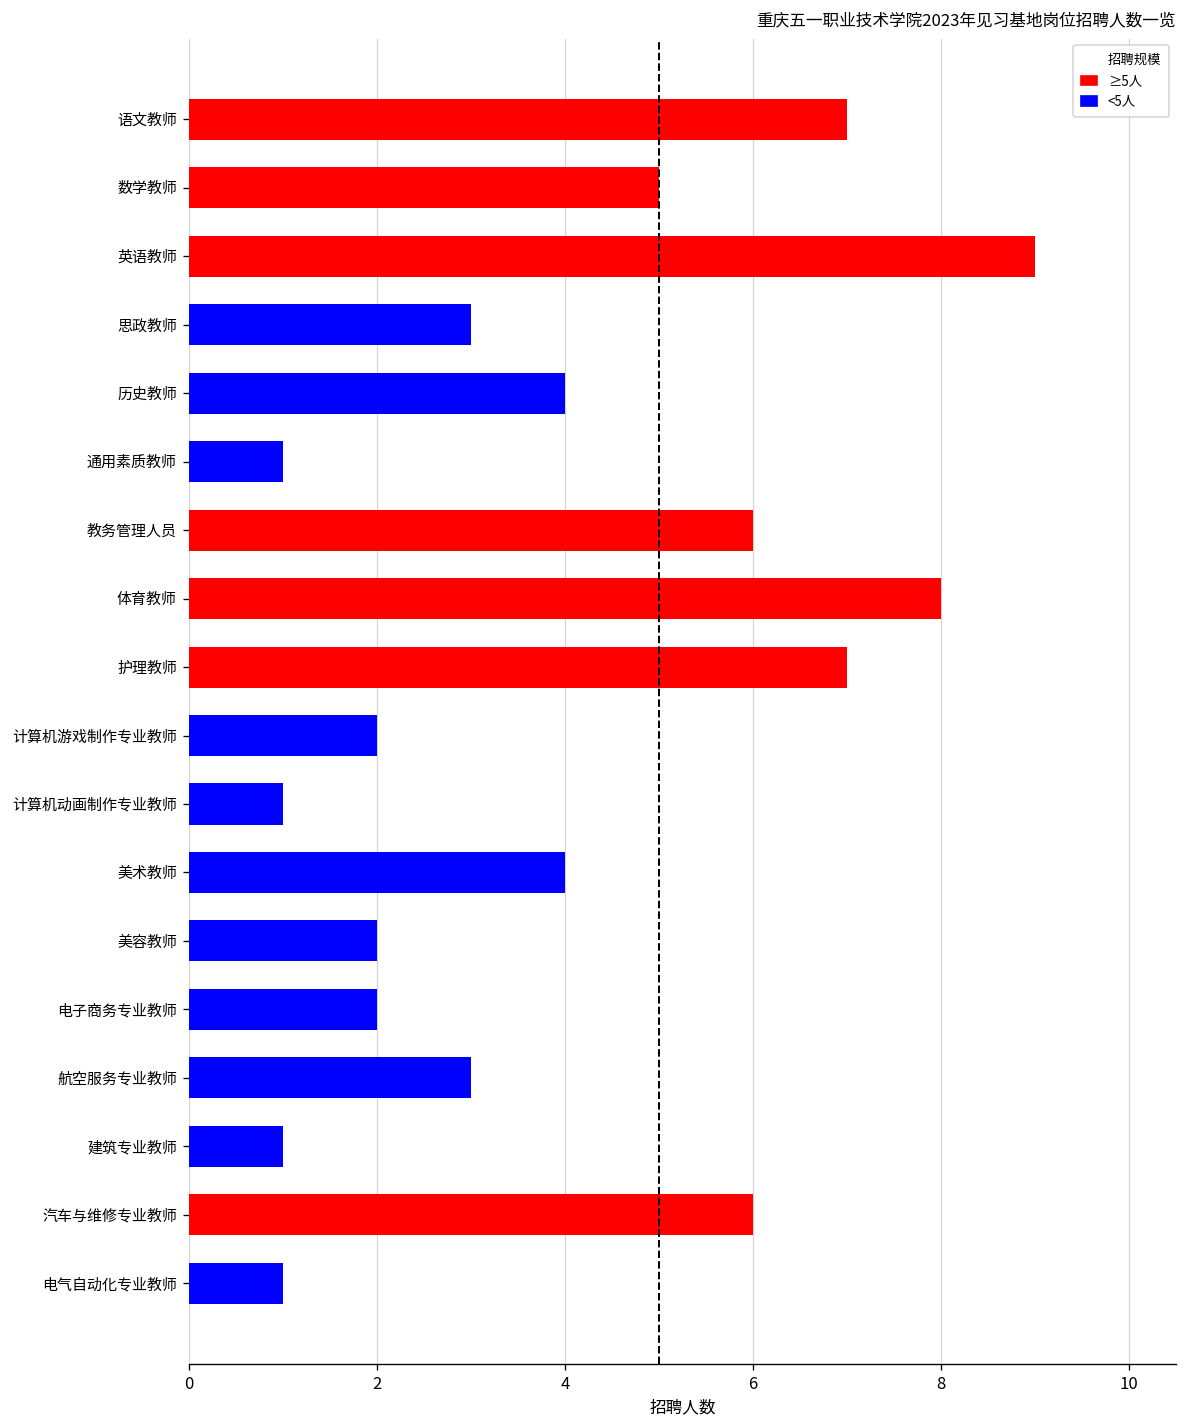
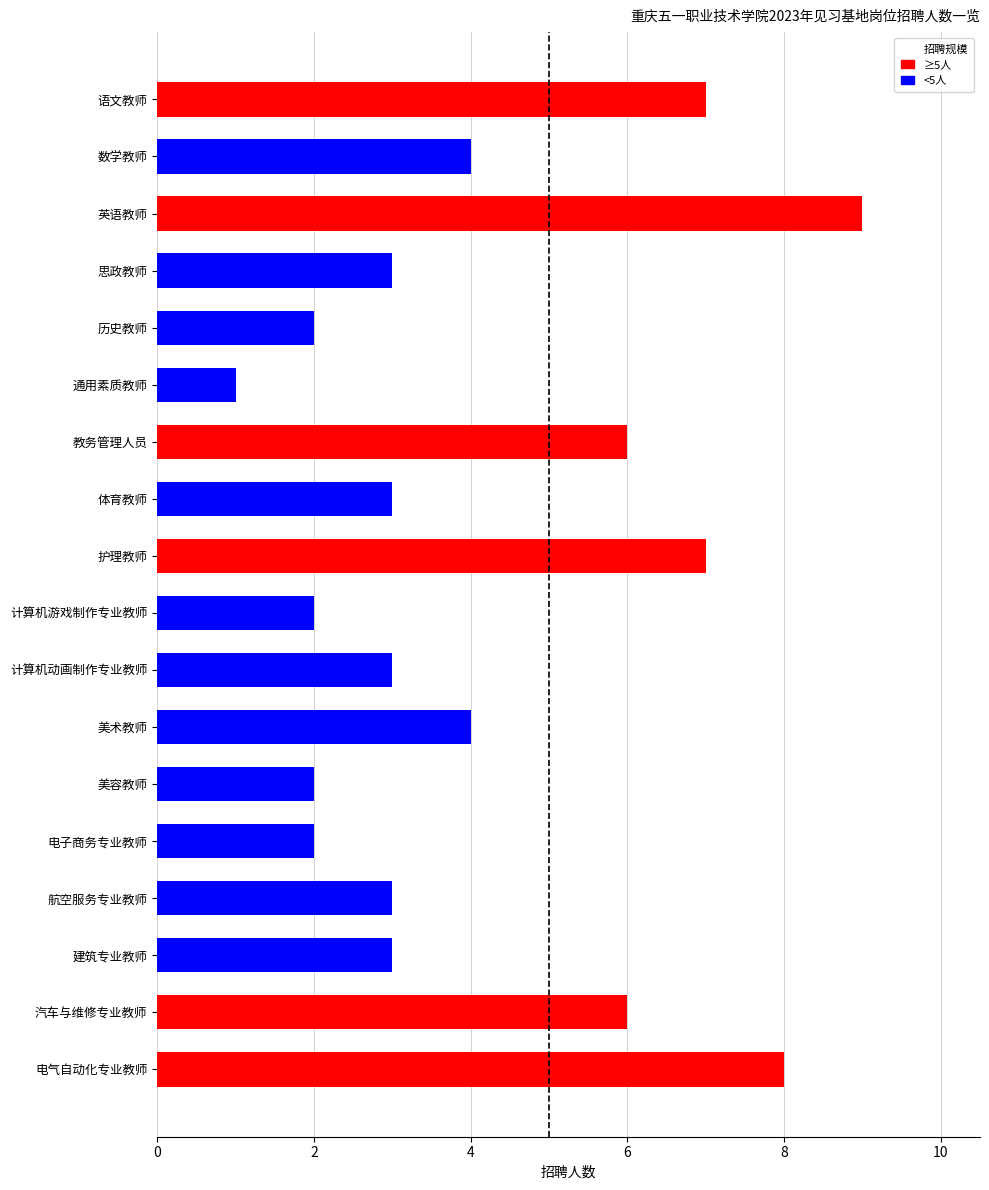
  {
    "语文教师": 7,
-   "数学教师": 5,
+   "数学教师": 4,
    "英语教师": 9,
    "思政教师": 3,
-   "历史教师": 4,
+   "历史教师": 2,
    "通用素质教师": 1,
    "教务管理人员": 6,
-   "体育教师": 8,
+   "体育教师": 3,
    "护理教师": 7,
    "计算机游戏制作专业教师": 2,
-   "计算机动画制作专业教师": 1,
+   "计算机动画制作专业教师": 3,
    "美术教师": 4,
    "美容教师": 2,
    "电子商务专业教师": 2,
    "航空服务专业教师": 3,
-   "建筑专业教师": 1,
+   "建筑专业教师": 3,
    "汽车与维修专业教师": 6,
-   "电气自动化专业教师": 1
+   "电气自动化专业教师": 8
  }
